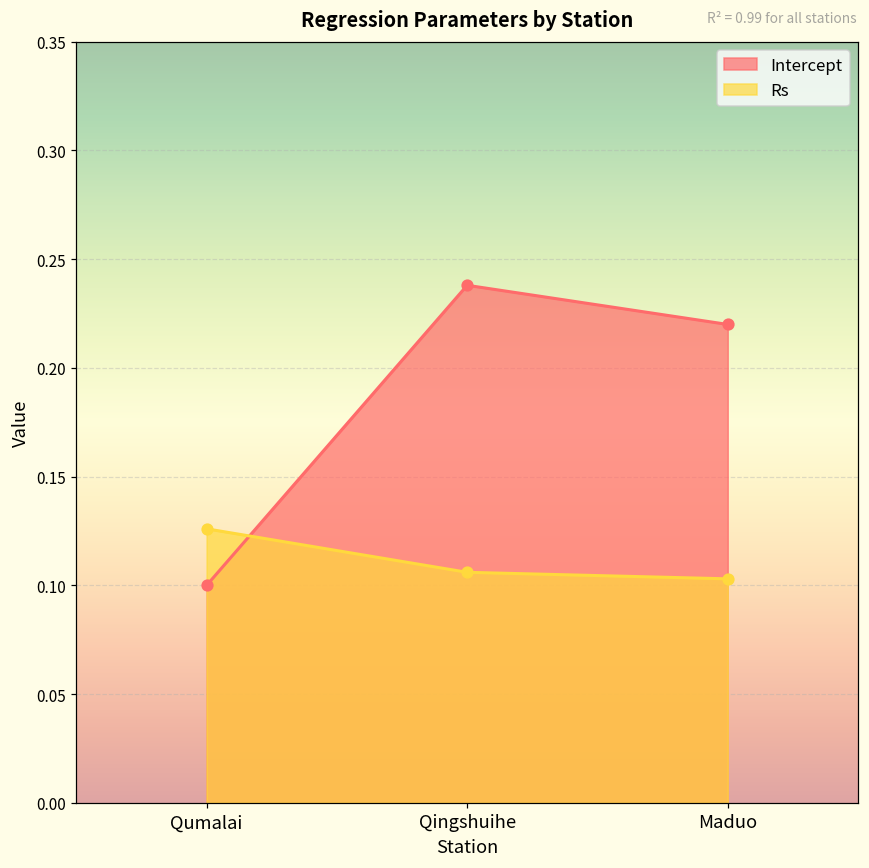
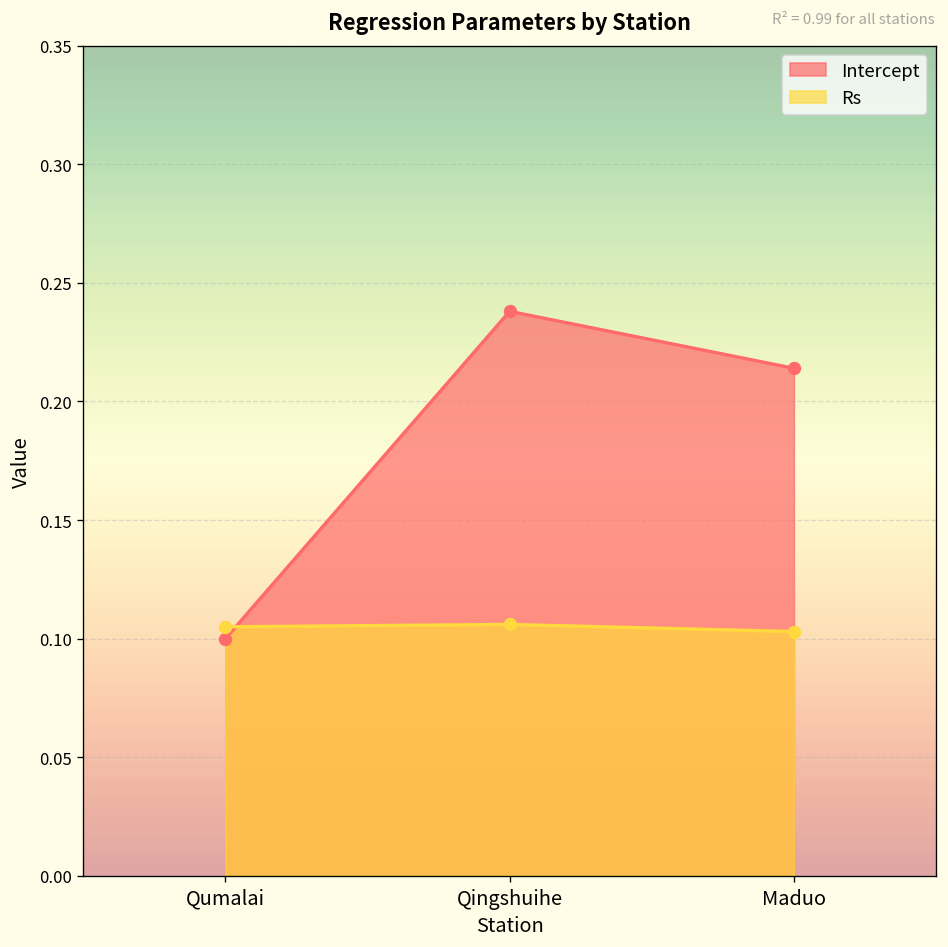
  {
    "Intercept": {
      "Qumalai": 0.100,
      "Qingshuihe": 0.238,
-     "Maduo": 0.220
+     "Maduo": 0.214
    },
    "Rs": {
-     "Qumalai": 0.126,
+     "Qumalai": 0.105,
      "Qingshuihe": 0.106,
      "Maduo": 0.103
    }
  }
